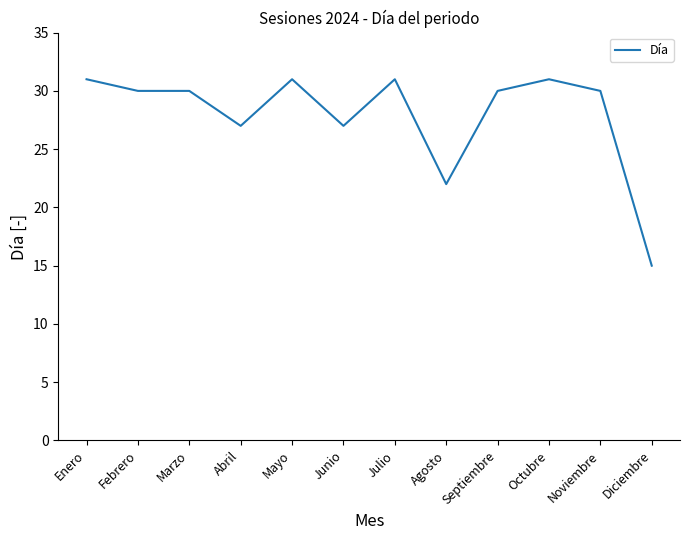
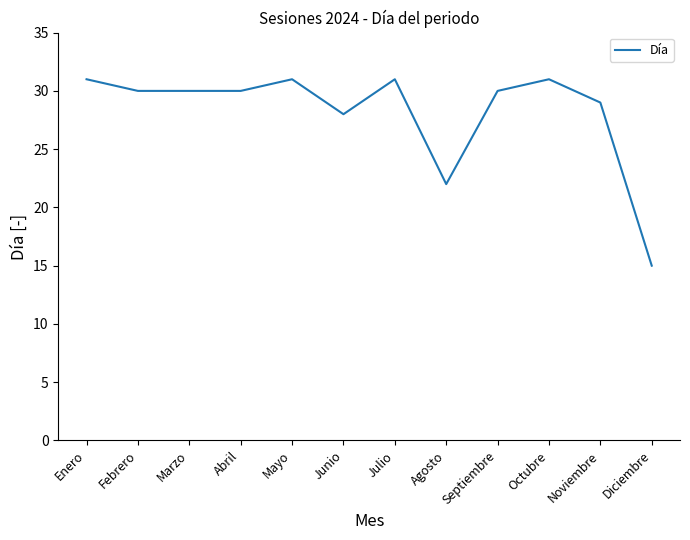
  {
    "Enero": 31,
    "Febrero": 30,
    "Marzo": 30,
-   "Abril": 27,
+   "Abril": 30,
    "Mayo": 31,
-   "Junio": 27,
+   "Junio": 28,
    "Julio": 31,
    "Agosto": 22,
    "Septiembre": 30,
    "Octubre": 31,
-   "Noviembre": 30,
+   "Noviembre": 29,
    "Diciembre": 15
  }
